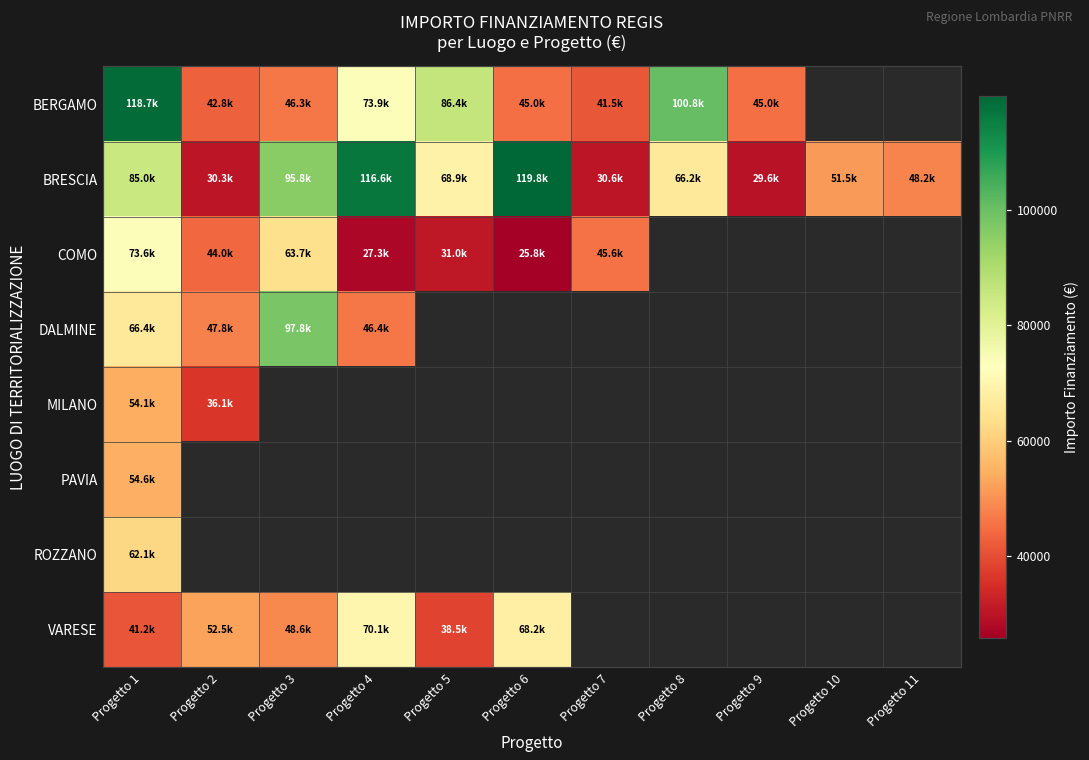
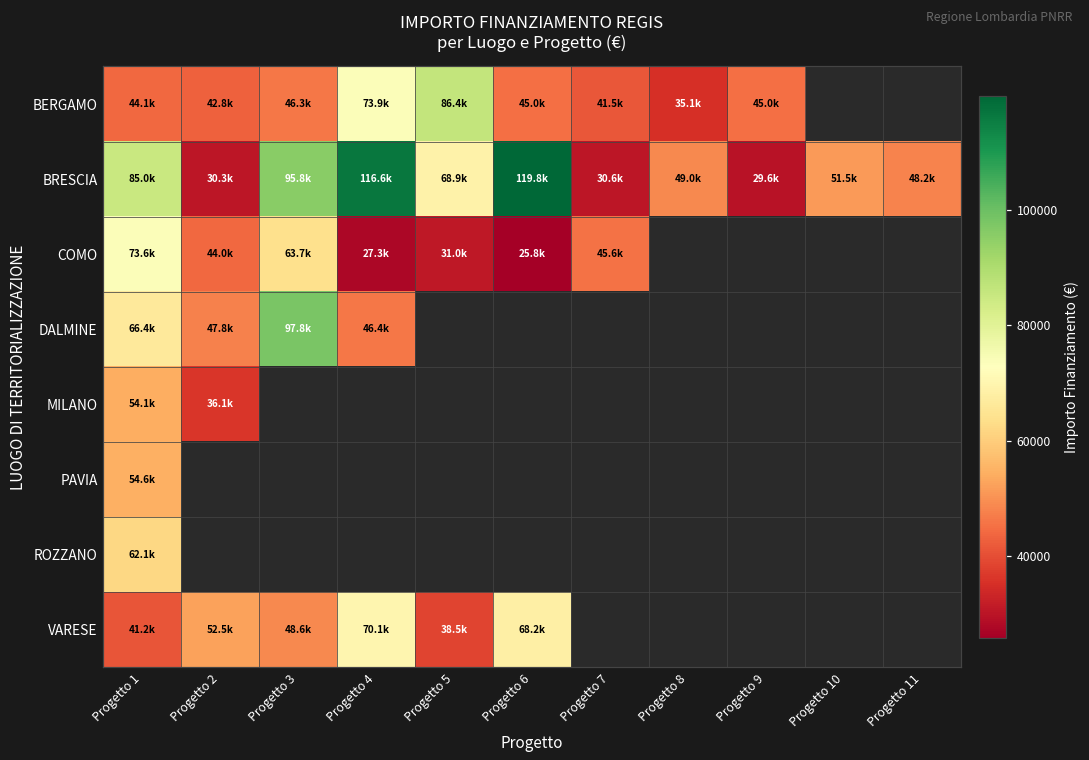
  {
    "BERGAMO": {
-     "Progetto 1": "118.7k",
+     "Progetto 1": "44.1k",
      "Progetto 2": "42.8k",
      "Progetto 3": "46.3k",
      "Progetto 4": "73.9k",
      "Progetto 5": "86.4k",
      "Progetto 6": "45.0k",
      "Progetto 7": "41.5k",
-     "Progetto 8": "100.8k",
+     "Progetto 8": "35.1k",
      "Progetto 9": "45.0k"
    },
    "BRESCIA": {
      "Progetto 1": "85.0k",
      "Progetto 2": "30.3k",
      "Progetto 3": "95.8k",
      "Progetto 4": "116.6k",
      "Progetto 5": "68.9k",
      "Progetto 6": "119.8k",
      "Progetto 7": "30.6k",
-     "Progetto 8": "66.2k",
+     "Progetto 8": "49.0k",
      "Progetto 9": "29.6k",
      "Progetto 10": "51.5k",
      "Progetto 11": "48.2k"
    },
    "COMO": {
      "Progetto 1": "73.6k",
      "Progetto 2": "44.0k",
      "Progetto 3": "63.7k",
      "Progetto 4": "27.3k",
      "Progetto 5": "31.0k",
      "Progetto 6": "25.8k",
      "Progetto 7": "45.6k"
    },
    "DALMINE": {
      "Progetto 1": "66.4k",
      "Progetto 2": "47.8k",
      "Progetto 3": "97.8k",
      "Progetto 4": "46.4k"
    },
    "MILANO": {
      "Progetto 1": "54.1k",
      "Progetto 2": "36.1k"
    },
    "PAVIA": {
      "Progetto 1": "54.6k"
    },
    "ROZZANO": {
      "Progetto 1": "62.1k"
    },
    "VARESE": {
      "Progetto 1": "41.2k",
      "Progetto 2": "52.5k",
      "Progetto 3": "48.6k",
      "Progetto 4": "70.1k",
      "Progetto 5": "38.5k",
      "Progetto 6": "68.2k"
    }
  }
